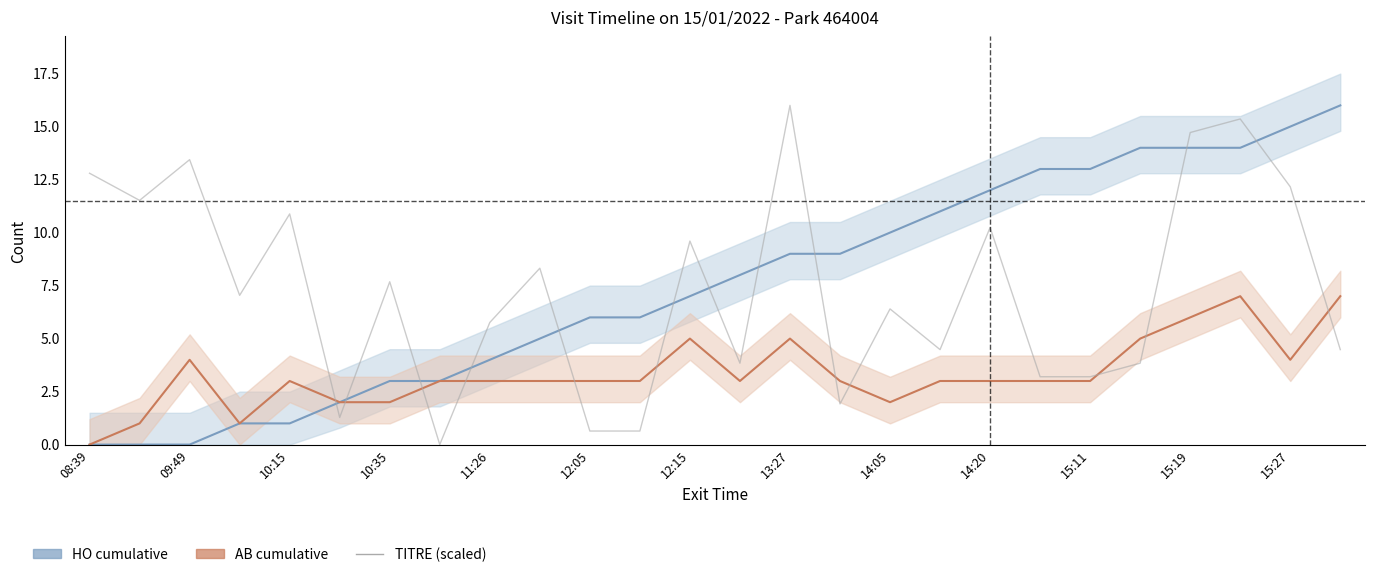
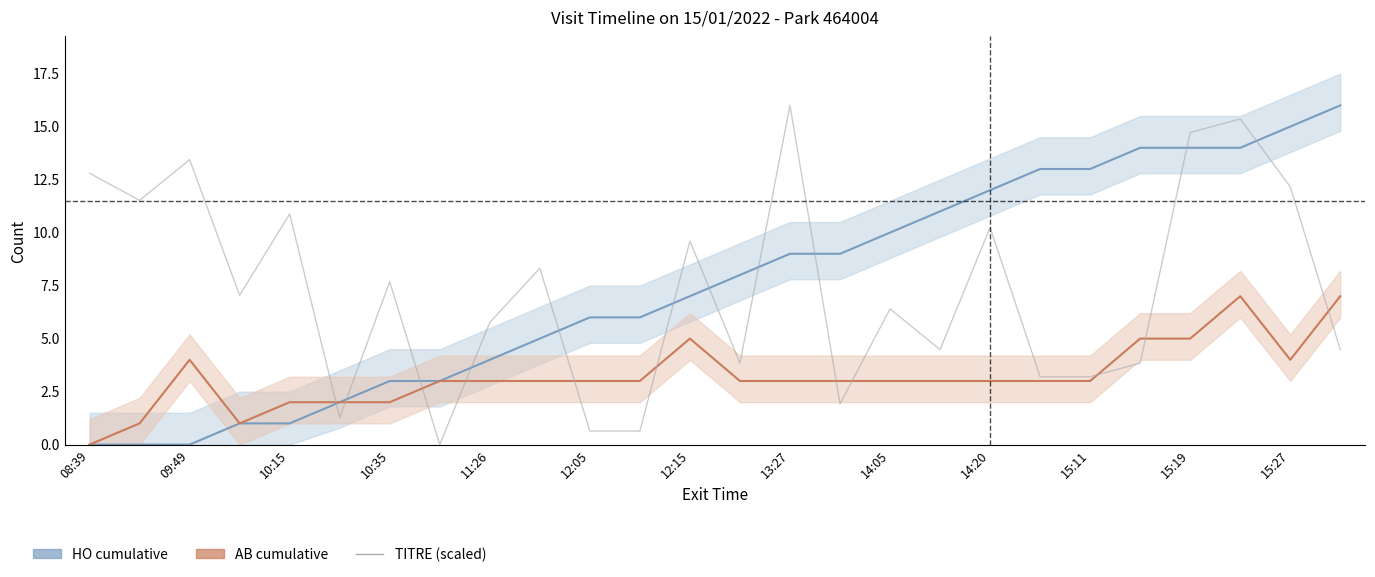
  {
    "AB cumulative": {
      "09:49": 4,
-     "10:15": 3,
+     "10:15": 2,
      "10:35": 2,
      "11:26": 3,
      "12:05": 3,
      "12:15": 5,
-     "13:27": 5,
-     "14:05": 2,
+     "13:27": 3,
+     "14:05": 3,
      "14:20": 3,
      "15:11": 3,
-     "15:19": 6,
+     "15:19": 5,
      "15:27": 4
    }
  }
